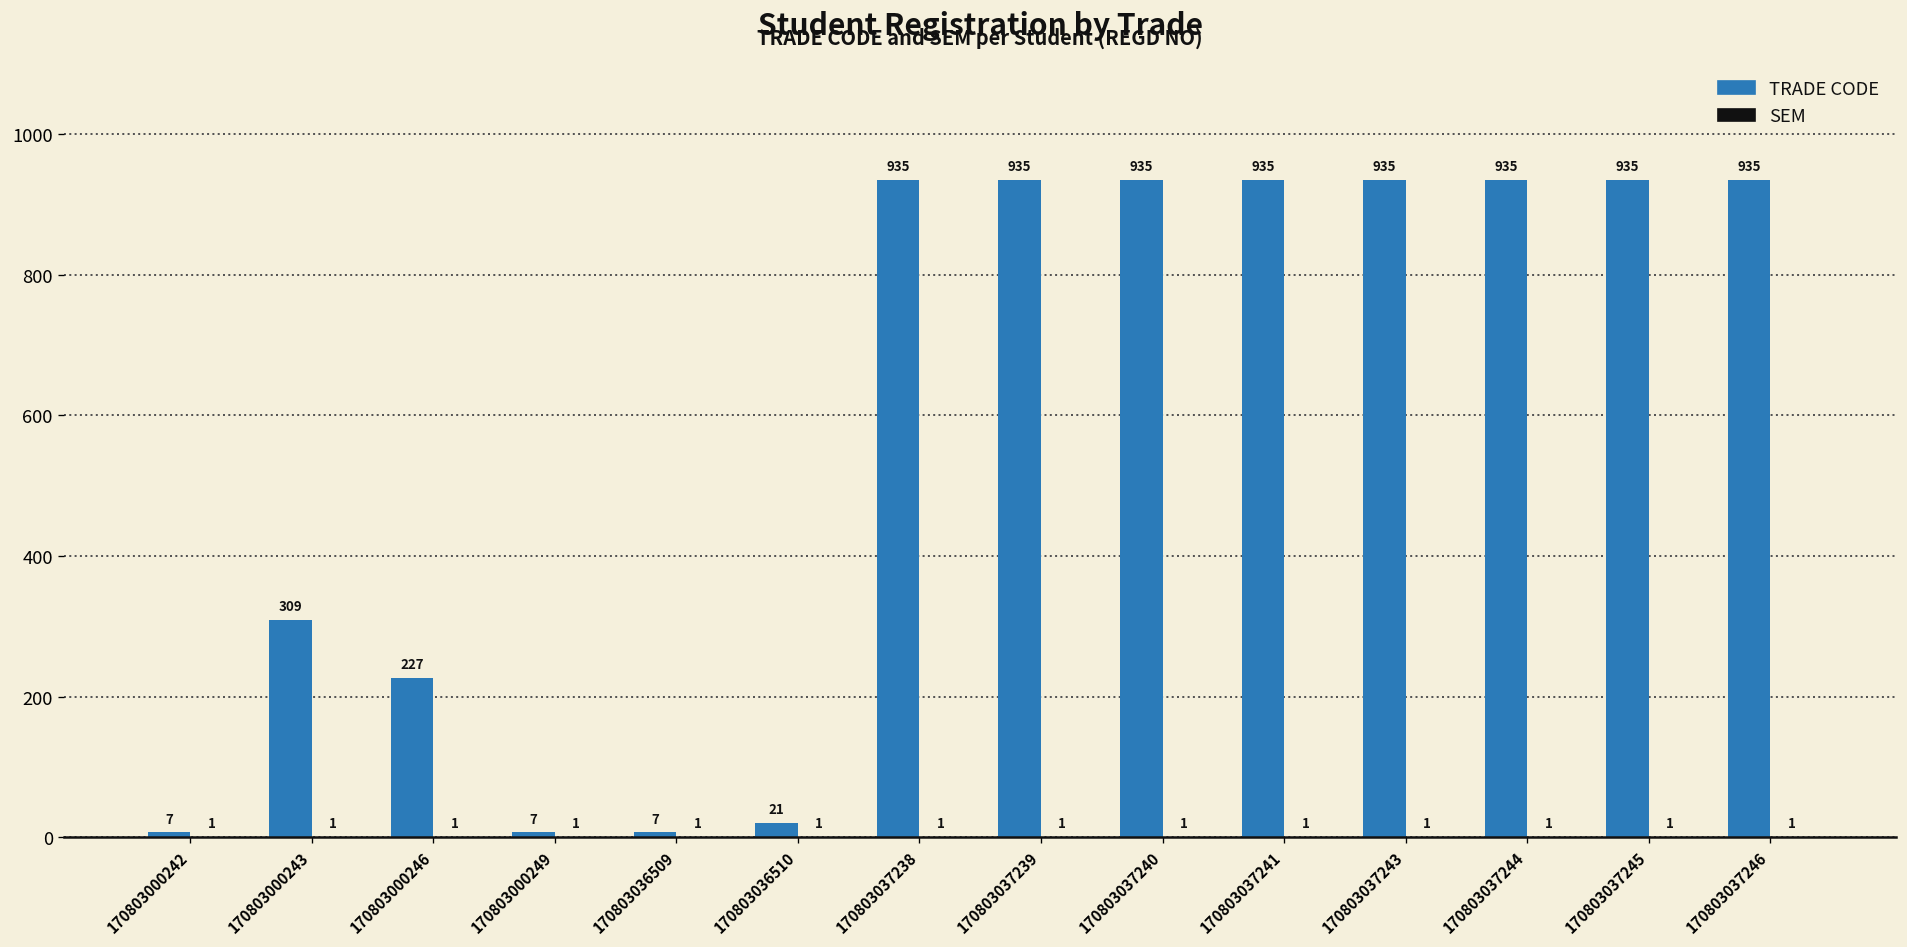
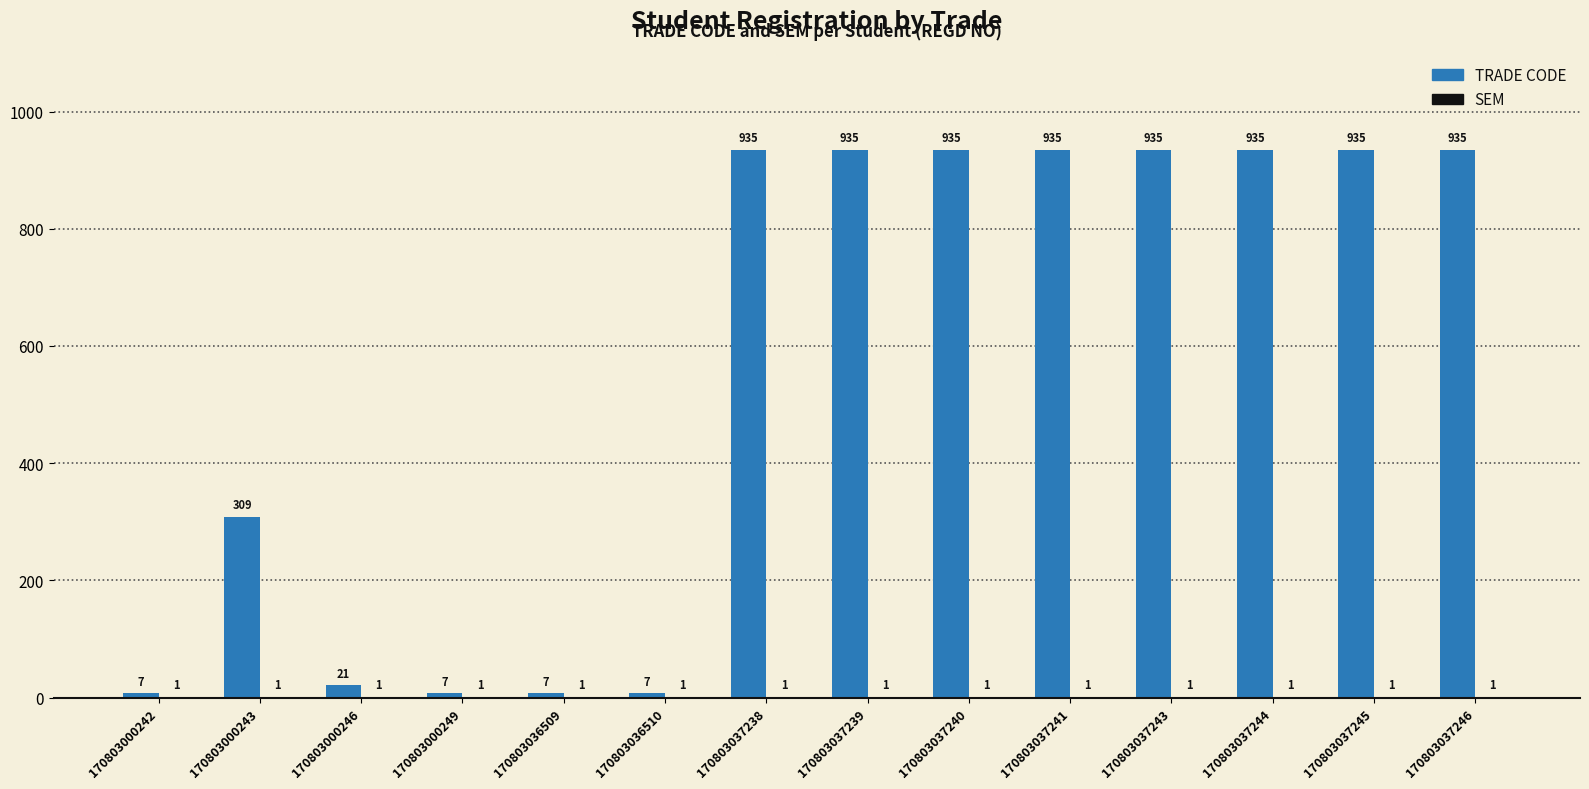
  {
    "TRADE CODE": {
      "170803000242": 7,
      "170803000243": 309,
-     "170803000246": 227,
+     "170803000246": 21,
      "170803000249": 7,
      "170803036509": 7,
-     "170803036510": 21,
+     "170803036510": 7,
      "170803037238": 935,
      "170803037239": 935,
      "170803037240": 935,
      "170803037241": 935,
      "170803037243": 935,
      "170803037244": 935,
      "170803037245": 935,
      "170803037246": 935
    },
    "SEM": {
      "170803000242": 1,
      "170803000243": 1,
      "170803000246": 1,
      "170803000249": 1,
      "170803036509": 1,
      "170803036510": 1,
      "170803037238": 1,
      "170803037239": 1,
      "170803037240": 1,
      "170803037241": 1,
      "170803037243": 1,
      "170803037244": 1,
      "170803037245": 1,
      "170803037246": 1
    }
  }
